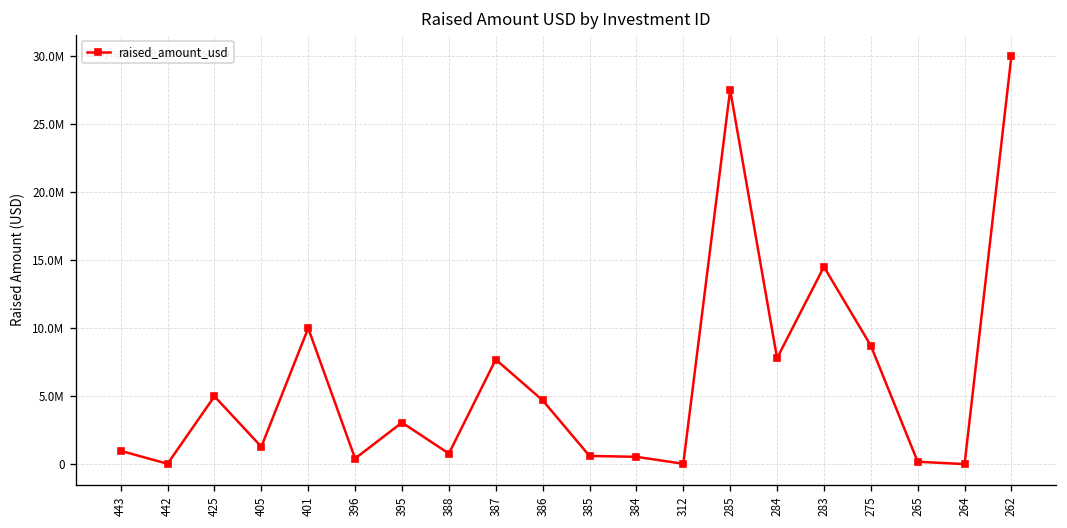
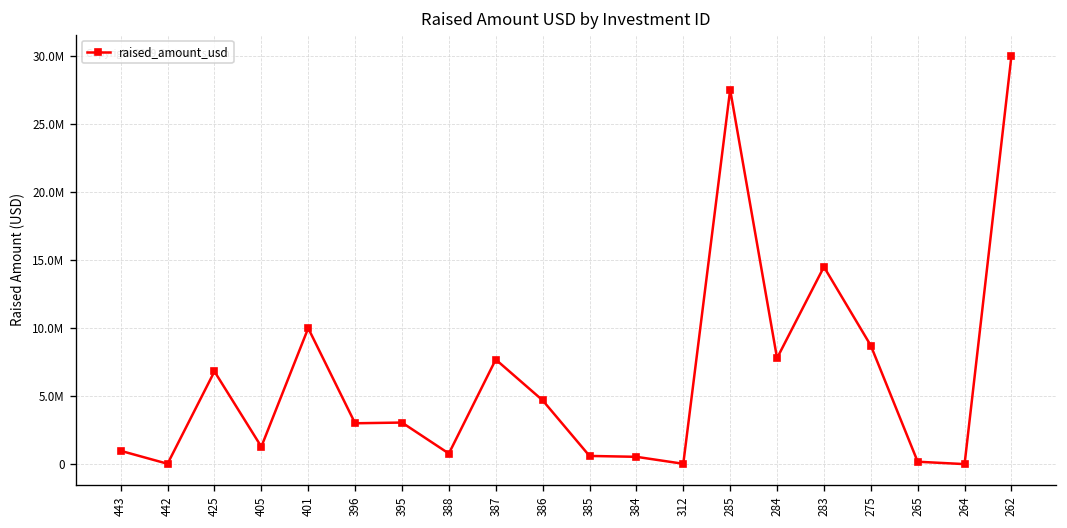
  {
    "443": 1000000,
    "442": 100000,
-   "425": 5000000,
+   "425": 6800000,
    "405": 1300000,
    "401": 10000000,
-   "396": 400000,
+   "396": 3000000,
    "395": 3100000,
    "388": 800000,
    "387": 7700000,
    "386": 4700000,
    "385": 600000,
    "384": 600000,
    "312": 0,
    "285": 27500000,
    "284": 7800000,
    "283": 14500000,
    "275": 8700000,
    "265": 200000,
    "264": 0,
    "262": 30000000
  }
